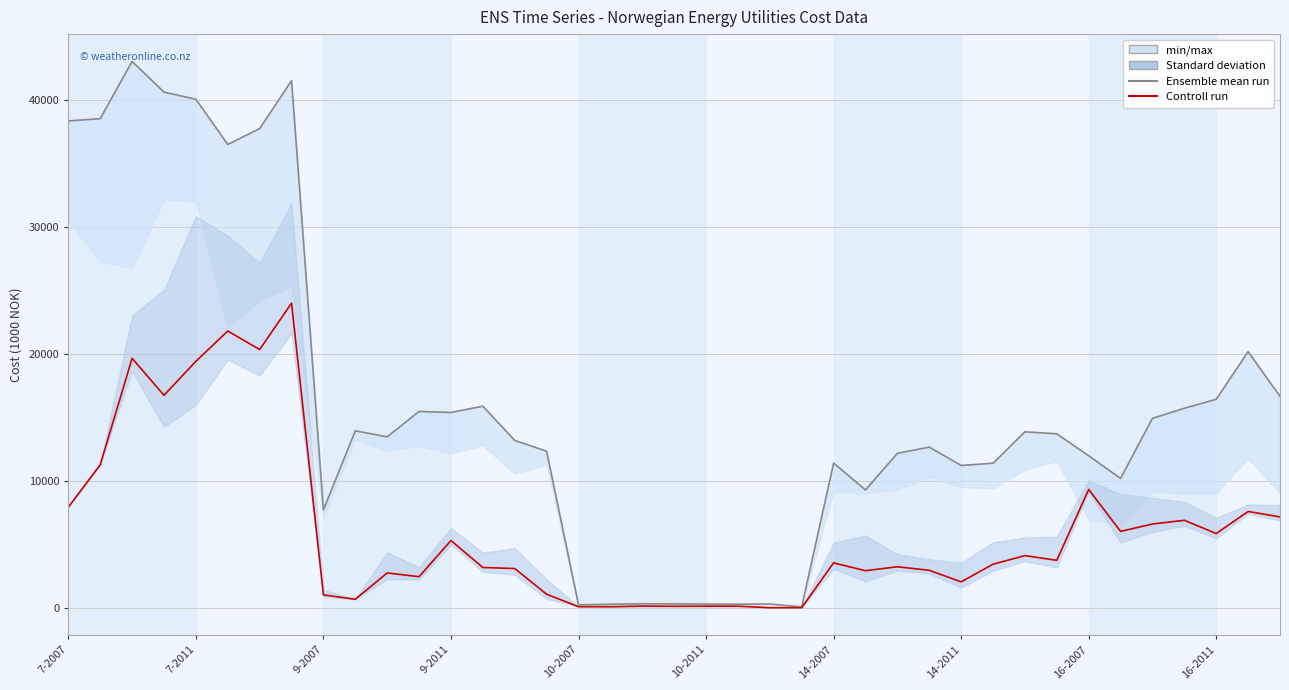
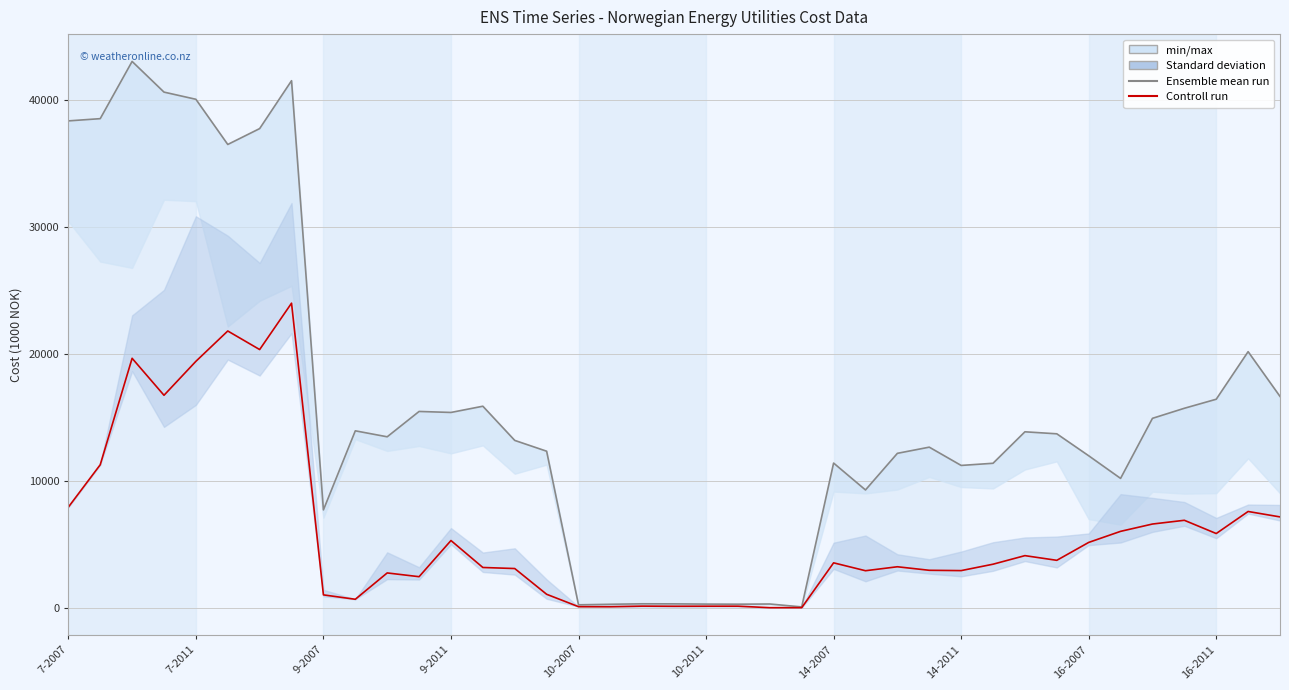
  {
    "Controll run": {
      "7-2011": 19400,
      "9-2007": 1000,
      "9-2011": 5300,
      "14-2007": 3500,
-     "14-2011": 2000,
-     "16-2007": 9300,
+     "14-2011": 2900,
+     "16-2007": 5100,
      "16-2011": 5800
    }
  }
